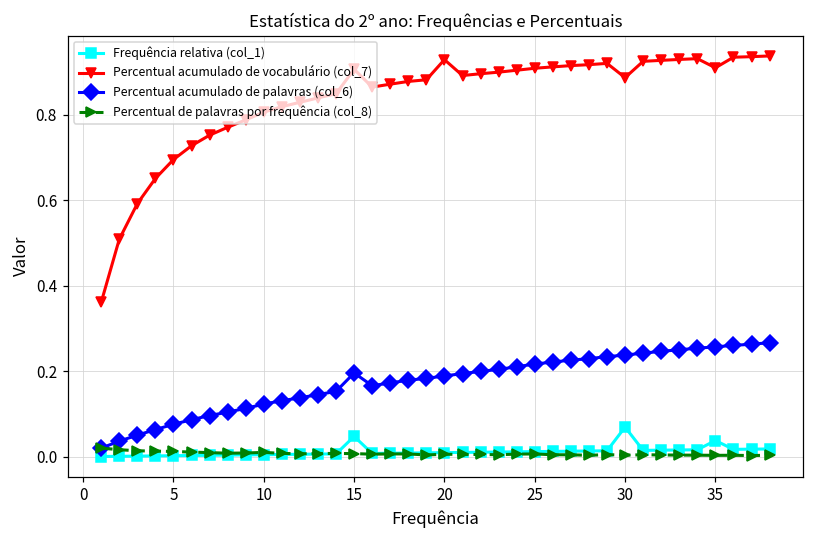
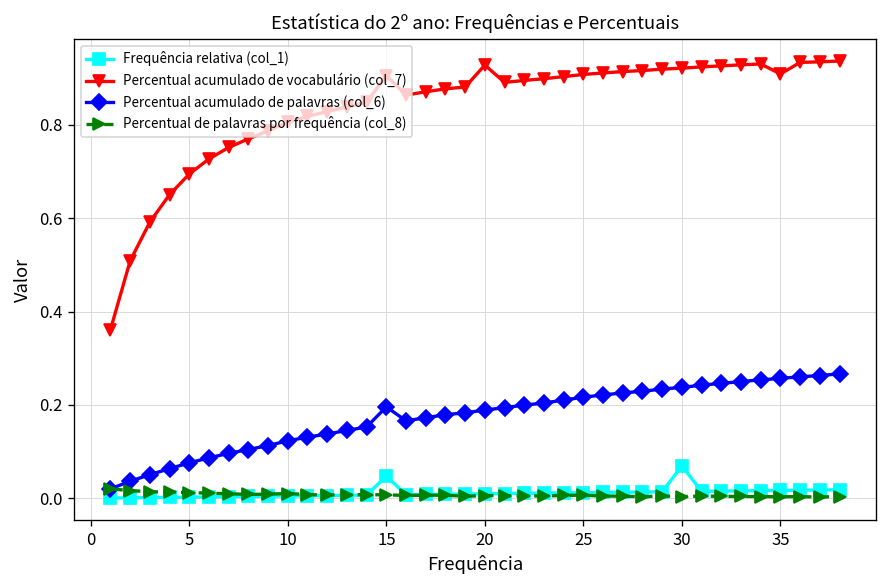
  {
    "Frequência relativa (col_1)": {
      "5": 0.00,
      "15": 0.05,
      "30": 0.07,
-     "35": 0.04
+     "35": 0.02
    },
    "Percentual acumulado de vocabulário (col_7)": {
      "5": 0.69,
      "20": 0.93,
      "25": 0.91,
-     "30": 0.89,
+     "30": 0.92,
      "35": 0.91
    },
    "Percentual acumulado de palavras (col_6)": {
      "5": 0.08,
      "10": 0.12,
      "15": 0.20,
      "20": 0.19,
      "25": 0.22,
      "30": 0.24,
      "35": 0.26
    },
    "Percentual de palavras por frequência (col_8)": {
      "5": 0.01,
      "15": 0.01,
      "30": 0.00,
      "35": 0.00
    }
  }
